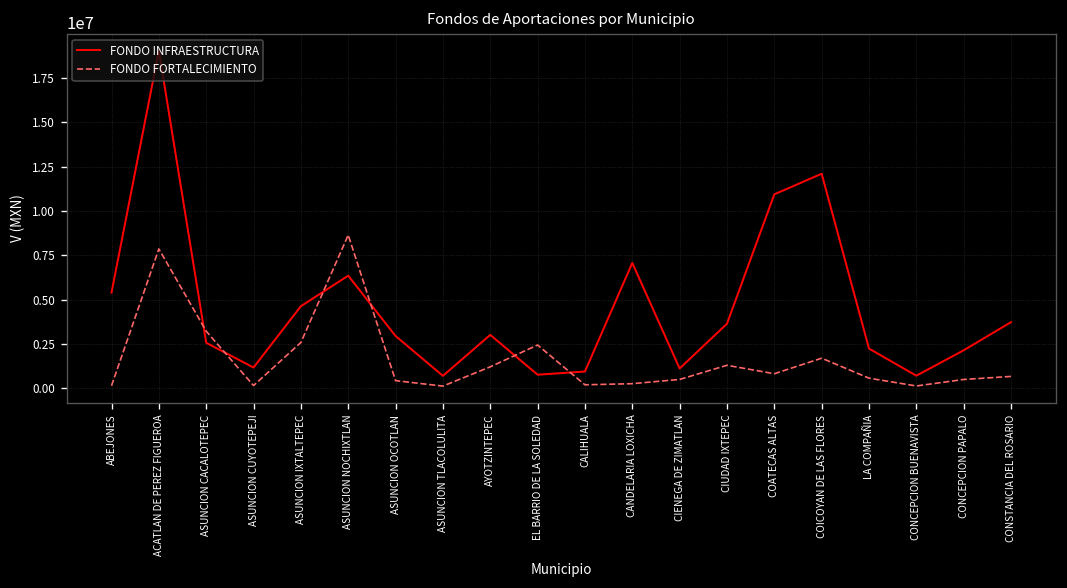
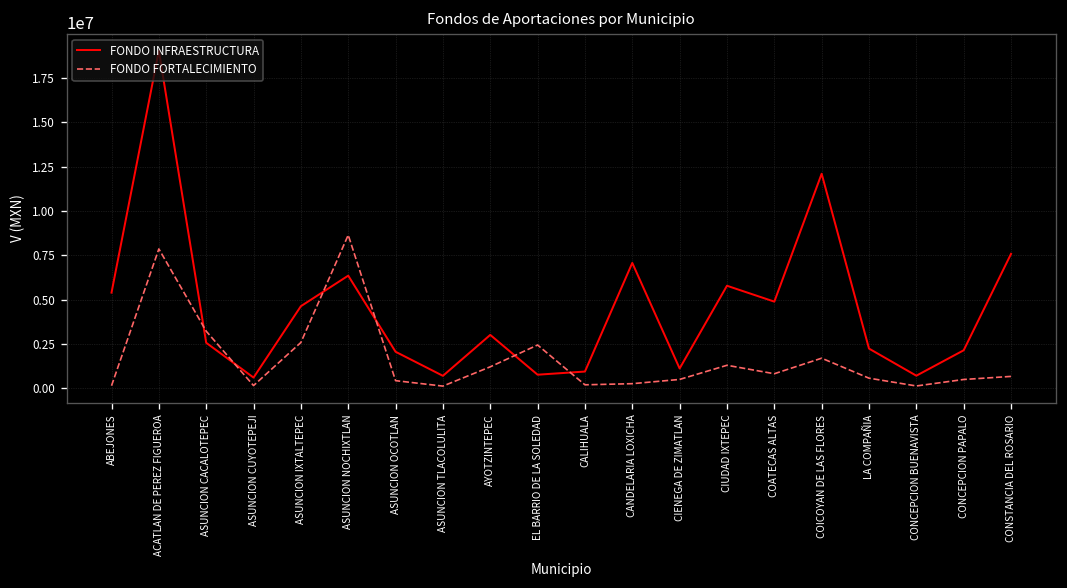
  {
    "FONDO INFRAESTRUCTURA": {
      "ABEJONES": 5400000,
      "ASUNCION CACALOTEPEC": 2600000,
-     "ASUNCION CUYOTEPEJI": 1200000,
+     "ASUNCION CUYOTEPEJI": 600000,
      "ASUNCION IXTALTEPEC": 4600000,
      "ASUNCION NOCHIXTLAN": 6400000,
-     "ASUNCION OCOTLAN": 3000000,
+     "ASUNCION OCOTLAN": 2100000,
      "ASUNCION TLACOLULITA": 700000,
      "AYOTZINTEPEC": 3000000,
      "EL BARRIO DE LA SOLEDAD": 800000,
      "CALIHUALA": 900000,
      "CANDELARIA LOXICHA": 7100000,
      "CIENEGA DE ZIMATLAN": 1100000,
-     "CIUDAD IXTEPEC": 3600000,
-     "COATECAS ALTAS": 10900000,
+     "CIUDAD IXTEPEC": 5800000,
+     "COATECAS ALTAS": 4900000,
      "COICOYAN DE LAS FLORES": 12100000,
      "LA COMPAÑIA": 2200000,
      "CONCEPCION BUENAVISTA": 700000,
      "CONCEPCION PAPALO": 2100000,
-     "CONSTANCIA DEL ROSARIO": 3700000
+     "CONSTANCIA DEL ROSARIO": 7600000
    },
    "FONDO FORTALECIMIENTO": {
      "ABEJONES": 200000,
      "ACATLAN DE PEREZ FIGUEROA": 7900000,
      "ASUNCION CACALOTEPEC": 3200000,
      "ASUNCION CUYOTEPEJI": 200000,
      "ASUNCION IXTALTEPEC": 2600000,
      "ASUNCION NOCHIXTLAN": 8600000,
      "ASUNCION OCOTLAN": 400000,
      "ASUNCION TLACOLULITA": 100000,
      "AYOTZINTEPEC": 1200000,
      "EL BARRIO DE LA SOLEDAD": 2400000,
      "CALIHUALA": 200000,
      "CANDELARIA LOXICHA": 300000,
      "CIENEGA DE ZIMATLAN": 500000,
      "CIUDAD IXTEPEC": 1300000,
      "COATECAS ALTAS": 800000,
      "COICOYAN DE LAS FLORES": 1700000,
      "LA COMPAÑIA": 600000,
      "CONCEPCION BUENAVISTA": 100000,
      "CONCEPCION PAPALO": 500000,
      "CONSTANCIA DEL ROSARIO": 700000
    }
  }
